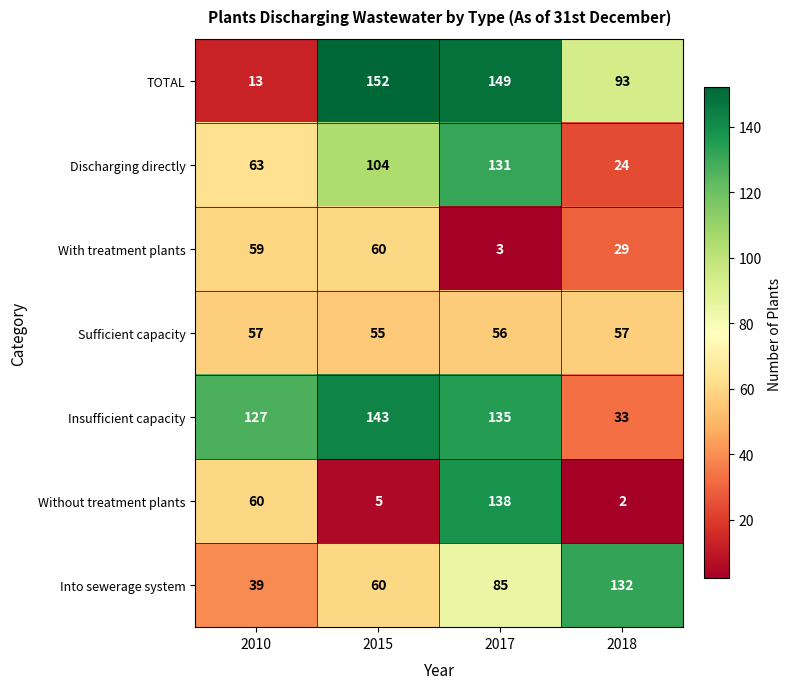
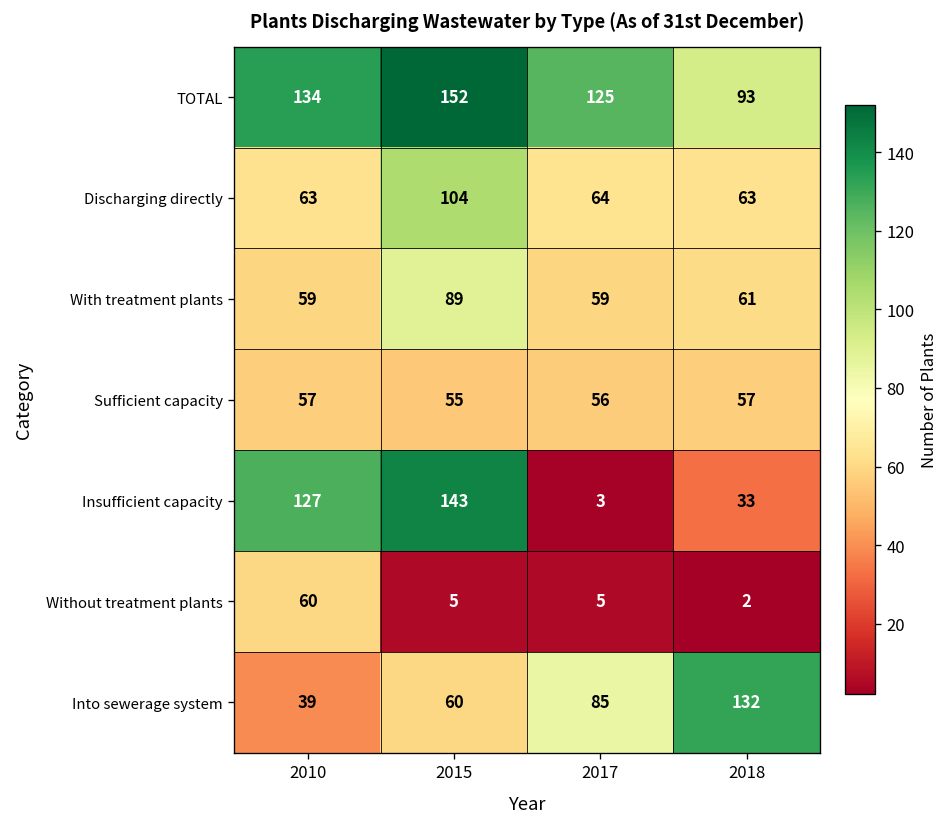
  {
    "TOTAL": {
-     "2010": 13,
+     "2010": 134,
      "2015": 152,
-     "2017": 149,
+     "2017": 125,
      "2018": 93
    },
    "Discharging directly": {
      "2010": 63,
      "2015": 104,
-     "2017": 131,
-     "2018": 24
+     "2017": 64,
+     "2018": 63
    },
    "With treatment plants": {
      "2010": 59,
-     "2015": 60,
-     "2017": 3,
-     "2018": 29
+     "2015": 89,
+     "2017": 59,
+     "2018": 61
    },
    "Sufficient capacity": {
      "2010": 57,
      "2015": 55,
      "2017": 56,
      "2018": 57
    },
    "Insufficient capacity": {
      "2010": 127,
      "2015": 143,
-     "2017": 135,
+     "2017": 3,
      "2018": 33
    },
    "Without treatment plants": {
      "2010": 60,
      "2015": 5,
-     "2017": 138,
+     "2017": 5,
      "2018": 2
    },
    "Into sewerage system": {
      "2010": 39,
      "2015": 60,
      "2017": 85,
      "2018": 132
    }
  }
